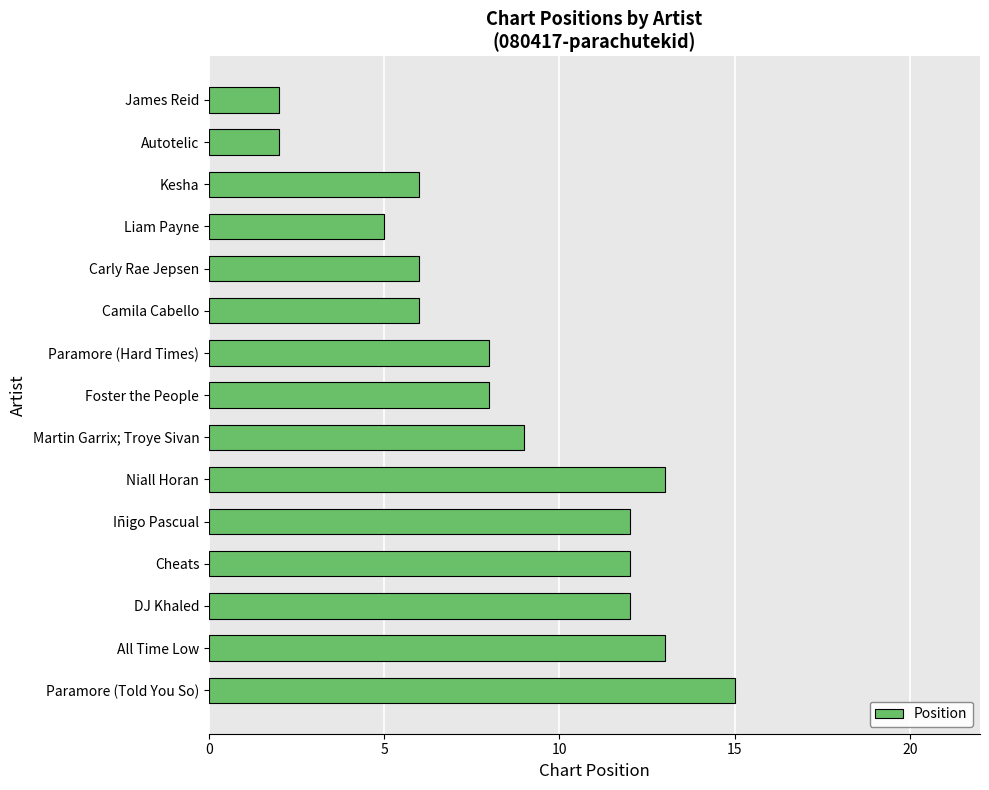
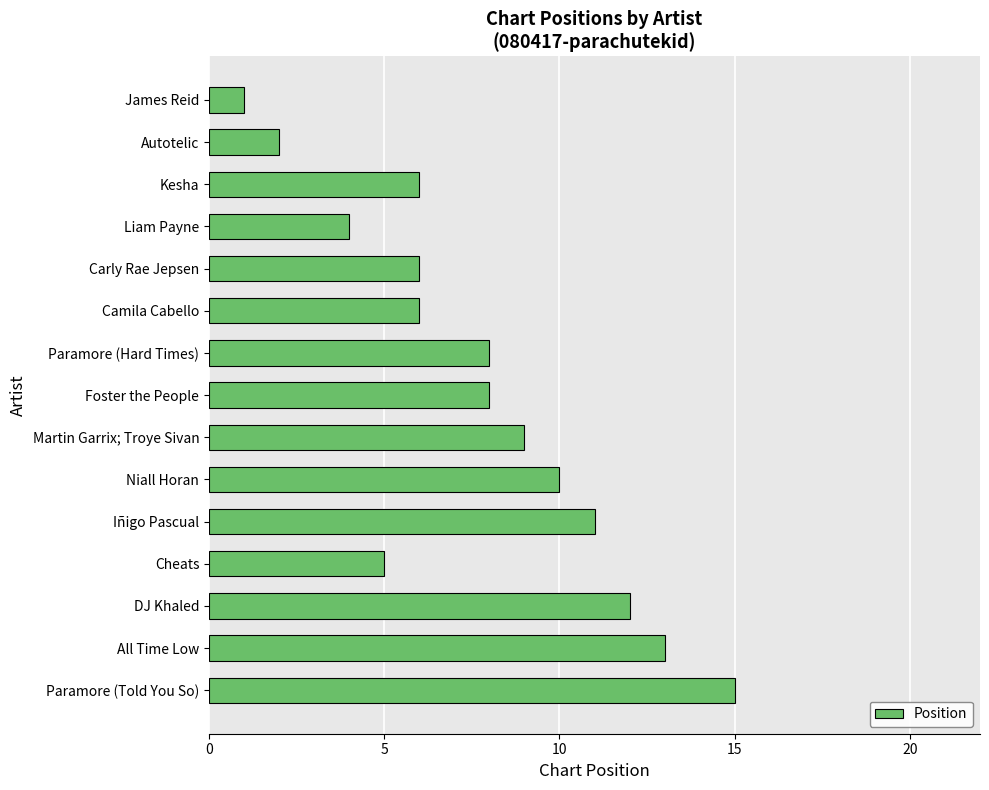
  {
-   "James Reid": 2,
+   "James Reid": 1,
    "Autotelic": 2,
    "Kesha": 6,
-   "Liam Payne": 5,
+   "Liam Payne": 4,
    "Carly Rae Jepsen": 6,
    "Camila Cabello": 6,
    "Paramore (Hard Times)": 8,
    "Foster the People": 8,
    "Martin Garrix; Troye Sivan": 9,
-   "Niall Horan": 13,
-   "Iñigo Pascual": 12,
-   "Cheats": 12,
+   "Niall Horan": 10,
+   "Iñigo Pascual": 11,
+   "Cheats": 5,
    "DJ Khaled": 12,
    "All Time Low": 13,
    "Paramore (Told You So)": 15
  }
